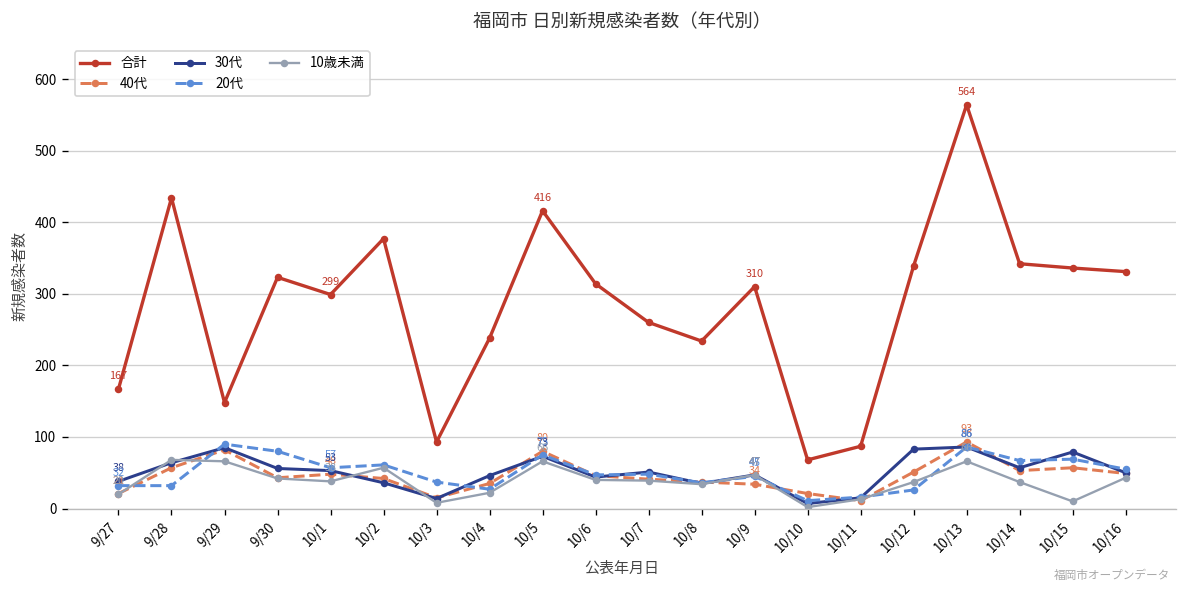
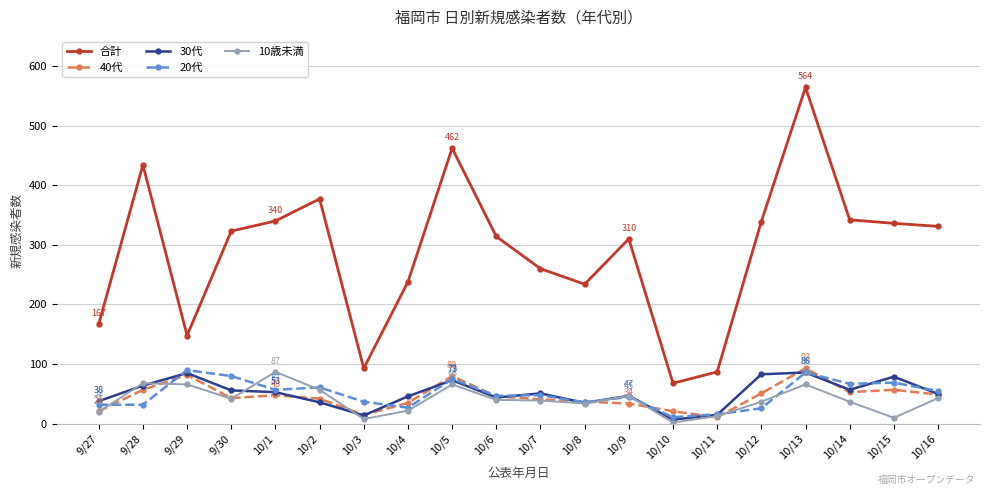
  {
    "合計": {
      "9/27": 167,
-     "10/1": 299,
-     "10/5": 416,
+     "10/1": 340,
+     "10/5": 462,
      "10/9": 310,
      "10/13": 564
    },
    "40代": {
      "9/28": 60,
      "10/2": 40,
      "10/4": 40,
      "10/10": 20,
      "10/12": 50,
      "10/15": 60
    },
    "30代": {
      "9/30": 60,
      "10/2": 40,
      "10/4": 50,
      "10/12": 80,
      "10/15": 80
    },
    "20代": {
      "9/28": 30,
      "9/29": 90,
      "9/30": 80,
      "10/3": 40,
      "10/4": 30,
      "10/12": 30,
      "10/14": 70,
      "10/15": 70,
      "10/16": 60
    },
    "10歳未満": {
-     "10/1": 38
+     "10/1": 87
    }
  }
